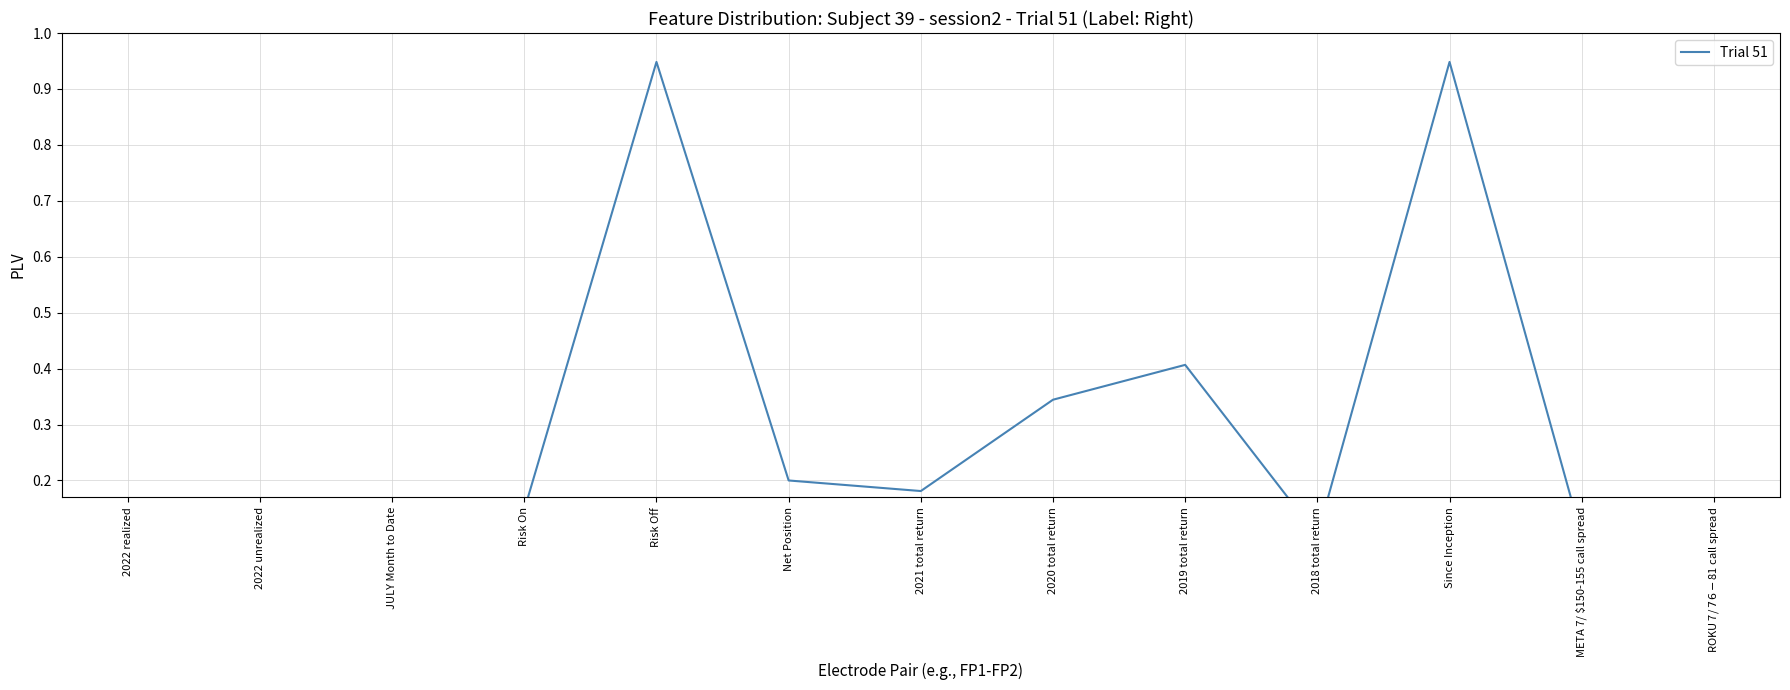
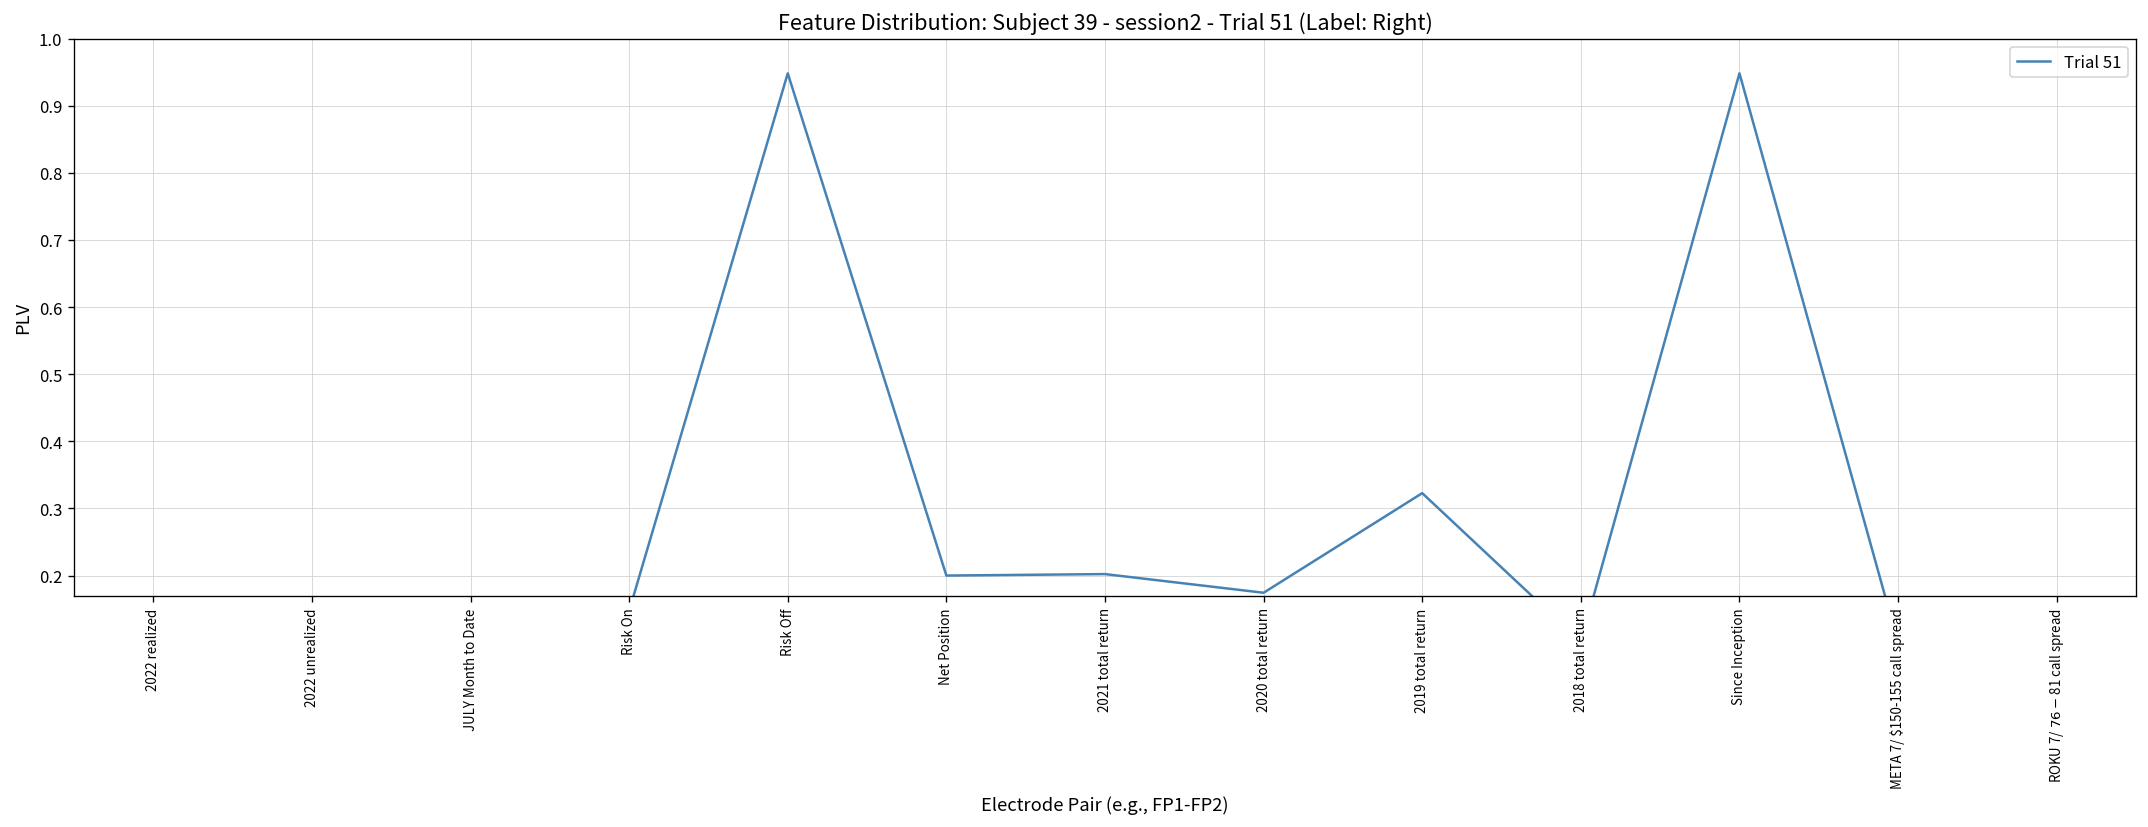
  {
    "Risk Off": 0.95,
    "Net Position": 0.20,
-   "2021 total return": 0.18,
-   "2020 total return": 0.34,
-   "2019 total return": 0.41,
+   "2021 total return": 0.20,
+   "2020 total return": 0.17,
+   "2019 total return": 0.32,
    "Since Inception": 0.95
  }
